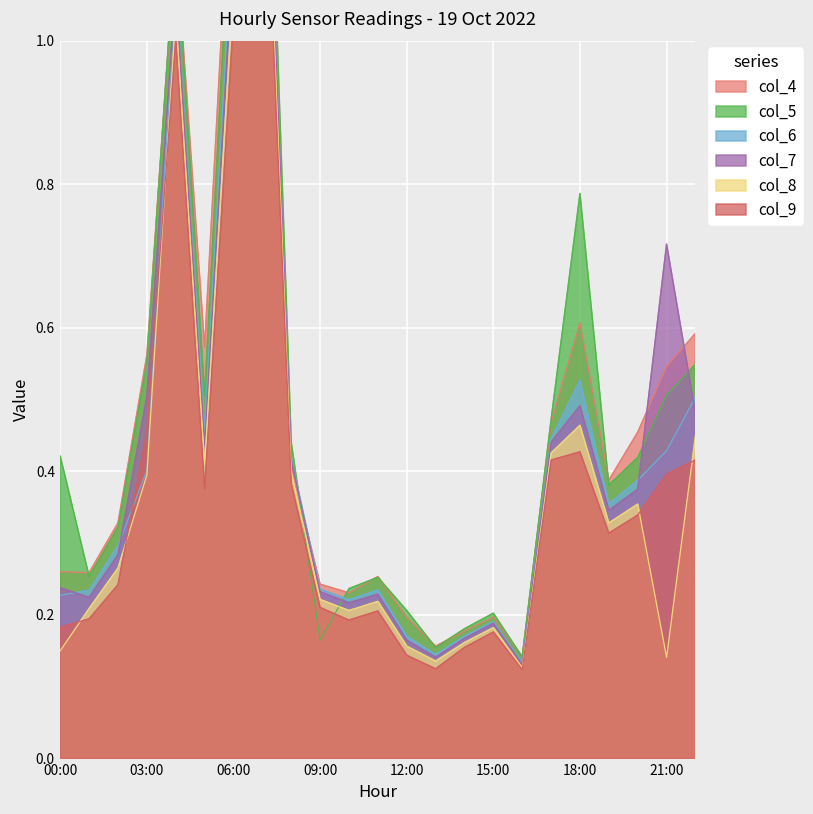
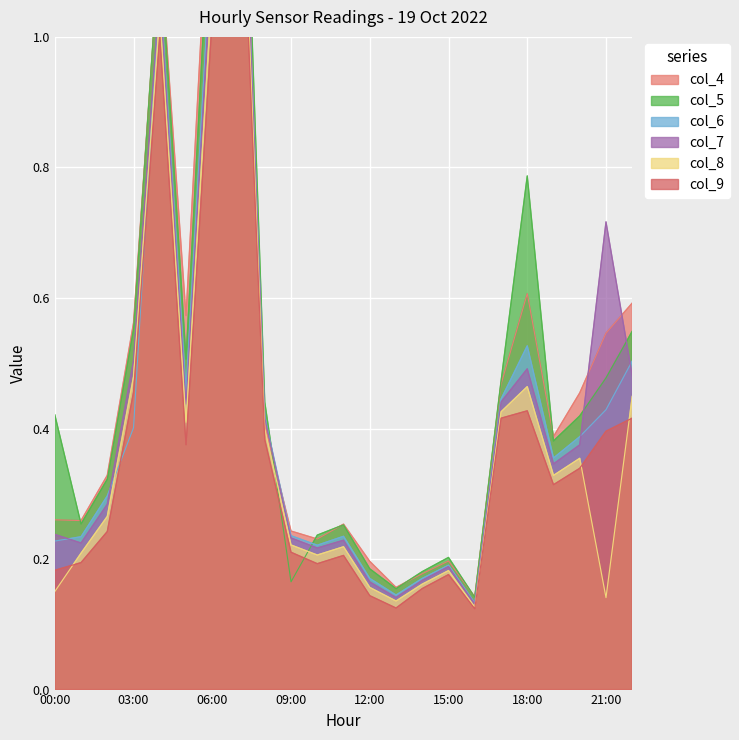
  {
    "col_5": {
      "00:00": 0.42,
      "03:00": 0.55,
      "09:00": 0.17,
-     "12:00": 0.21,
+     "12:00": 0.19,
      "15:00": 0.20,
      "18:00": 0.79,
-     "21:00": 0.51
+     "21:00": 0.48
    },
    "col_6": {
      "00:00": 0.23,
      "03:00": 0.40,
      "12:00": 0.17,
      "18:00": 0.53,
      "21:00": 0.43
    },
    "col_7": {
      "00:00": 0.24,
      "03:00": 0.50,
      "12:00": 0.16,
      "18:00": 0.49,
      "21:00": 0.72
    },
    "col_8": {
      "00:00": 0.15,
-     "03:00": 0.39,
+     "03:00": 0.48,
      "09:00": 0.22,
      "12:00": 0.16,
      "15:00": 0.18,
      "18:00": 0.46,
      "21:00": 0.14
    }
  }
